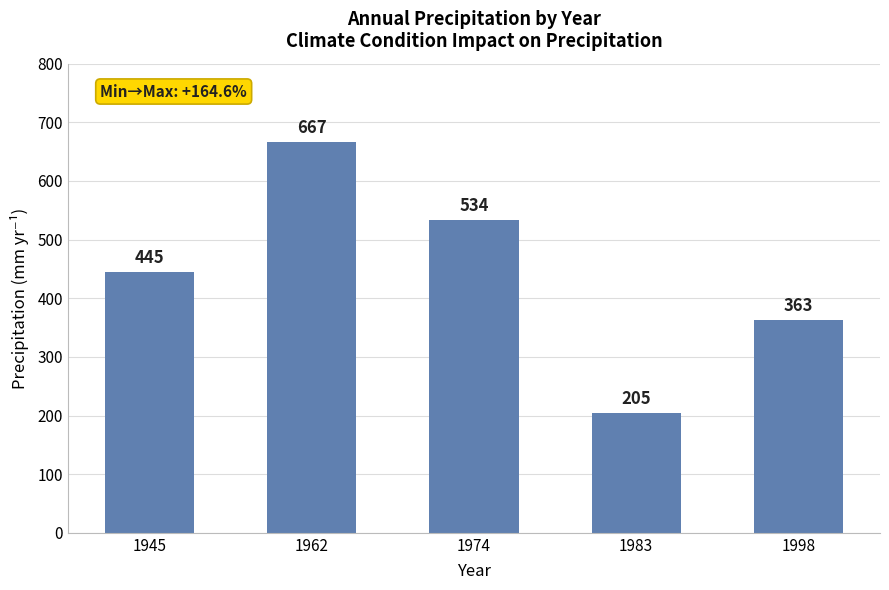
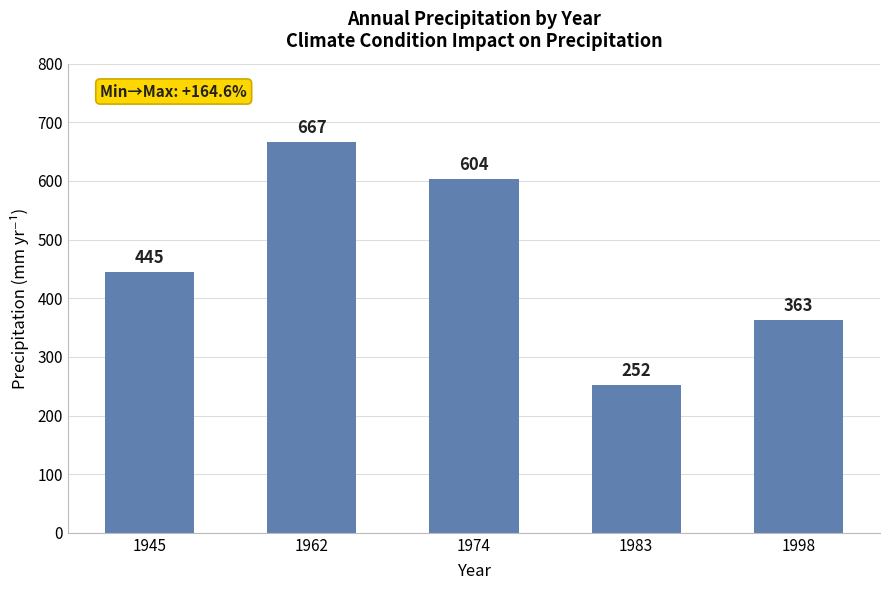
  {
    "1945": 445,
    "1962": 667,
-   "1974": 534,
-   "1983": 205,
+   "1974": 604,
+   "1983": 252,
    "1998": 363
  }
